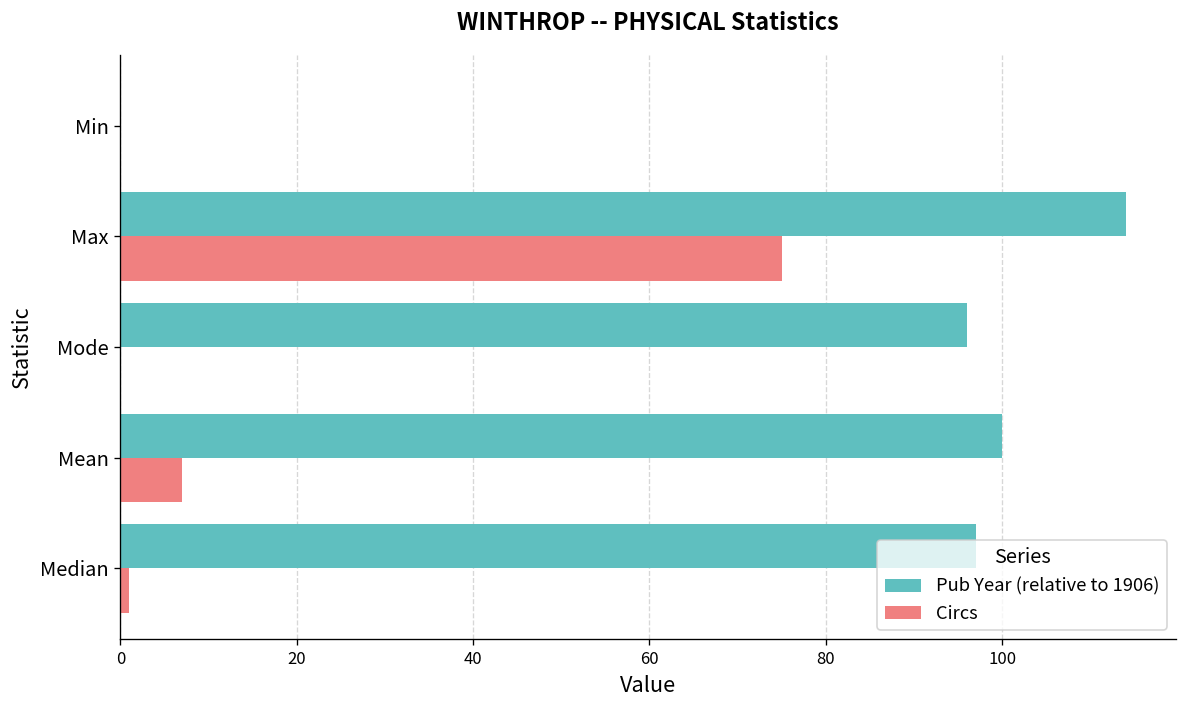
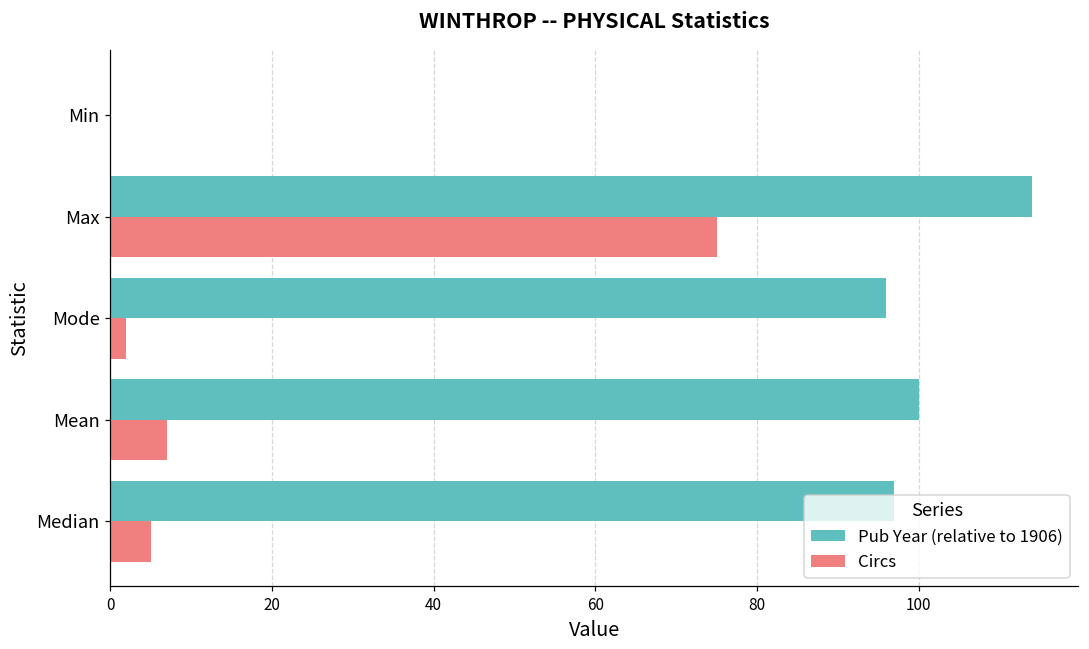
  {
    "Pub Year (relative to 1906)": {
      "Min": 0,
      "Max": 114,
      "Mode": 96,
      "Mean": 100
    },
    "Circs": {
      "Min": 0,
      "Max": 75,
-     "Mode": 0,
+     "Mode": 2,
      "Mean": 7,
-     "Median": 1
+     "Median": 5
    }
  }
